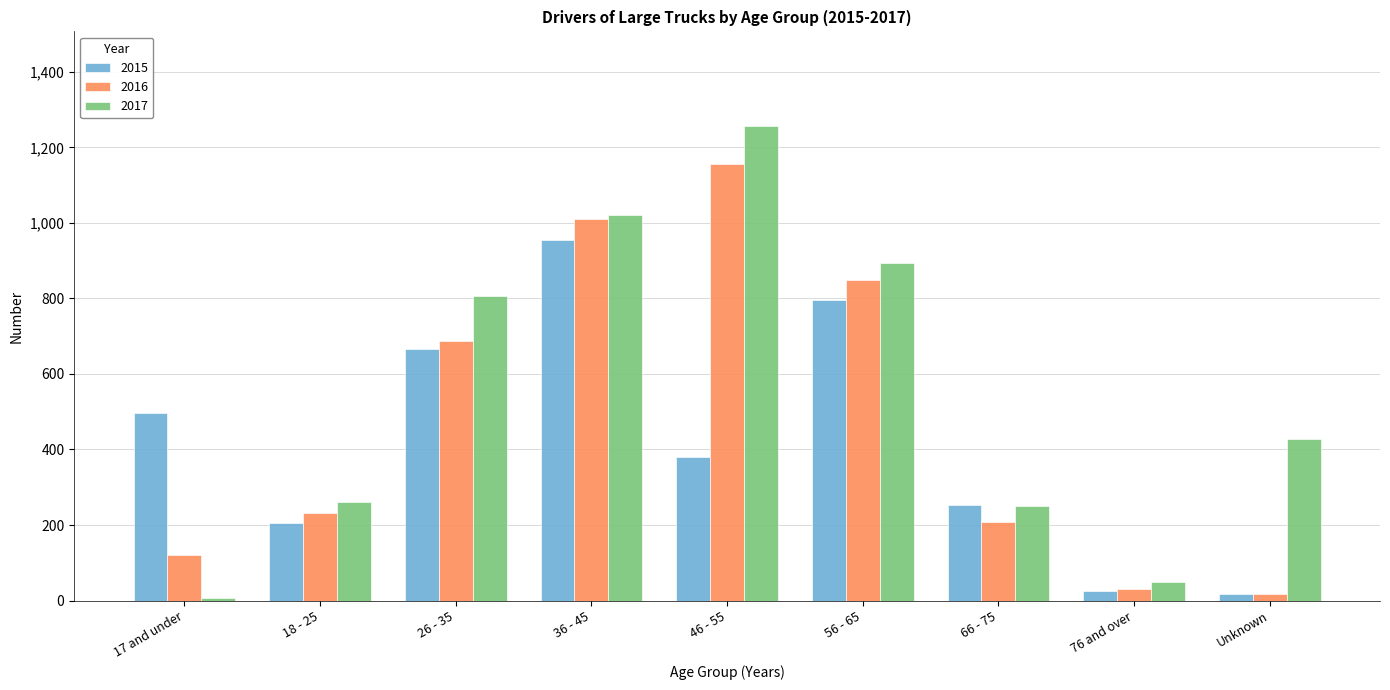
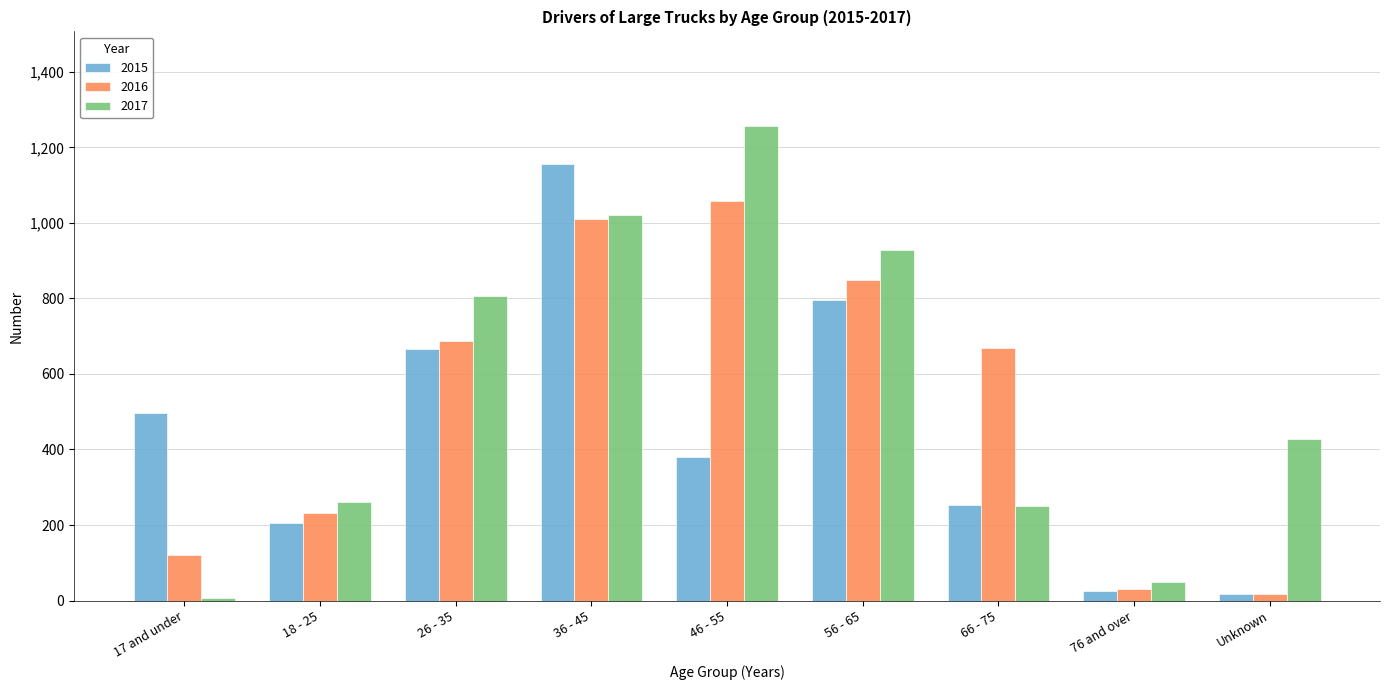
  {
    "2015": {
      "17 and under": "500",
      "18 - 25": "210",
      "26 - 35": "670",
-     "36 - 45": "960",
+     "36 - 45": "1,160",
      "46 - 55": "380",
      "56 - 65": "800",
      "66 - 75": "250",
      "76 and over": "30",
      "Unknown": "20"
    },
    "2016": {
      "17 and under": "120",
      "18 - 25": "230",
      "26 - 35": "690",
      "36 - 45": "1,010",
-     "46 - 55": "1,160",
+     "46 - 55": "1,060",
      "56 - 65": "850",
-     "66 - 75": "210",
+     "66 - 75": "670",
      "76 and over": "30",
      "Unknown": "20"
    },
    "2017": {
      "17 and under": "10",
      "18 - 25": "260",
      "26 - 35": "810",
      "36 - 45": "1,020",
      "46 - 55": "1,260",
-     "56 - 65": "890",
+     "56 - 65": "930",
      "66 - 75": "250",
      "76 and over": "50",
      "Unknown": "430"
    }
  }
